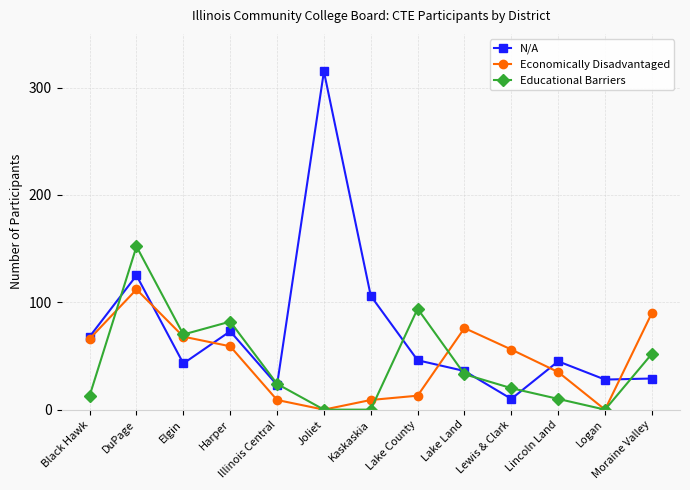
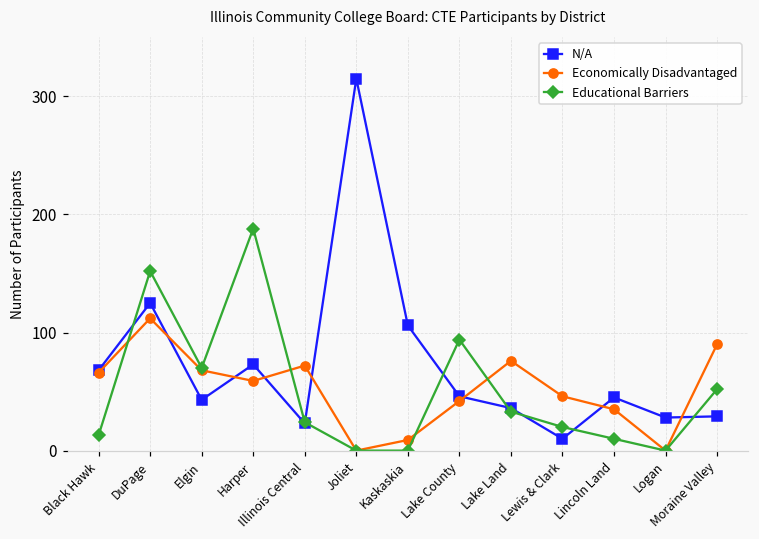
  {
    "N/A": {
      "DuPage": 125,
      "Elgin": 43,
      "Harper": 73,
      "Joliet": 315,
      "Kaskaskia": 106,
      "Lake County": 46,
      "Lake Land": 36,
      "Lewis & Clark": 10,
      "Lincoln Land": 45,
      "Logan": 28,
      "Moraine Valley": 29
    },
    "Economically Disadvantaged": {
      "DuPage": 112,
      "Harper": 59,
-     "Illinois Central": 9,
+     "Illinois Central": 72,
      "Kaskaskia": 9,
-     "Lake County": 13,
+     "Lake County": 42,
      "Lake Land": 76,
-     "Lewis & Clark": 56,
+     "Lewis & Clark": 46,
      "Lincoln Land": 35,
      "Moraine Valley": 90
    },
    "Educational Barriers": {
      "Black Hawk": 13,
      "DuPage": 152,
-     "Harper": 82,
+     "Harper": 188,
      "Kaskaskia": 0,
      "Lake County": 94,
      "Lake Land": 33,
      "Lewis & Clark": 20,
      "Lincoln Land": 10,
      "Moraine Valley": 52
    }
  }
